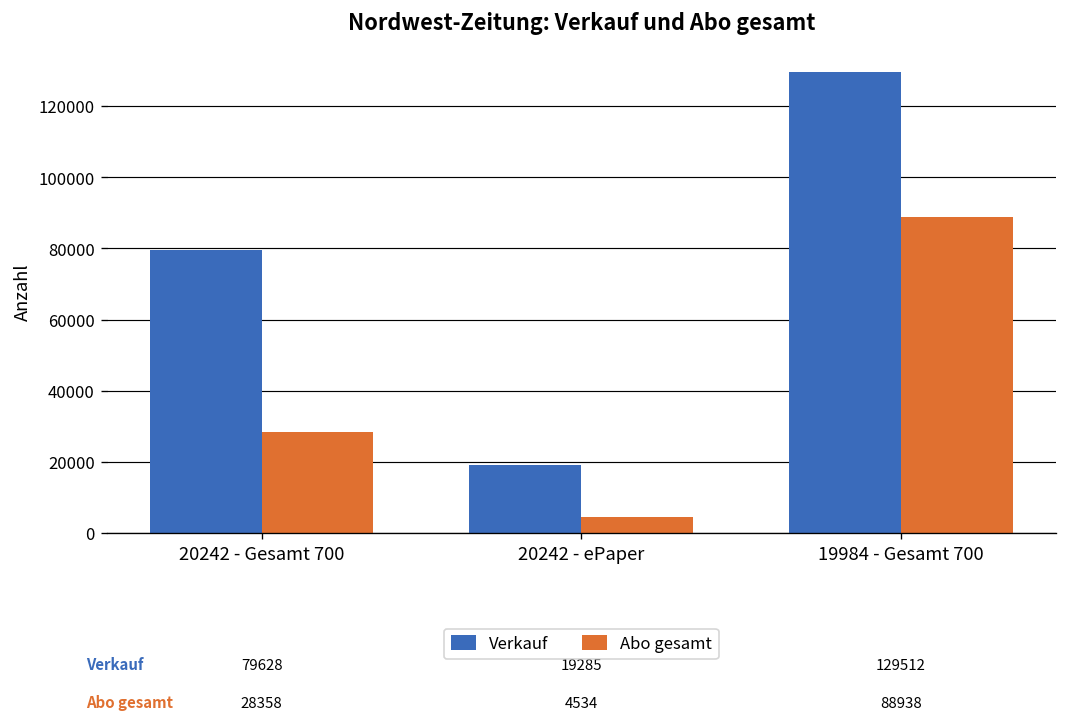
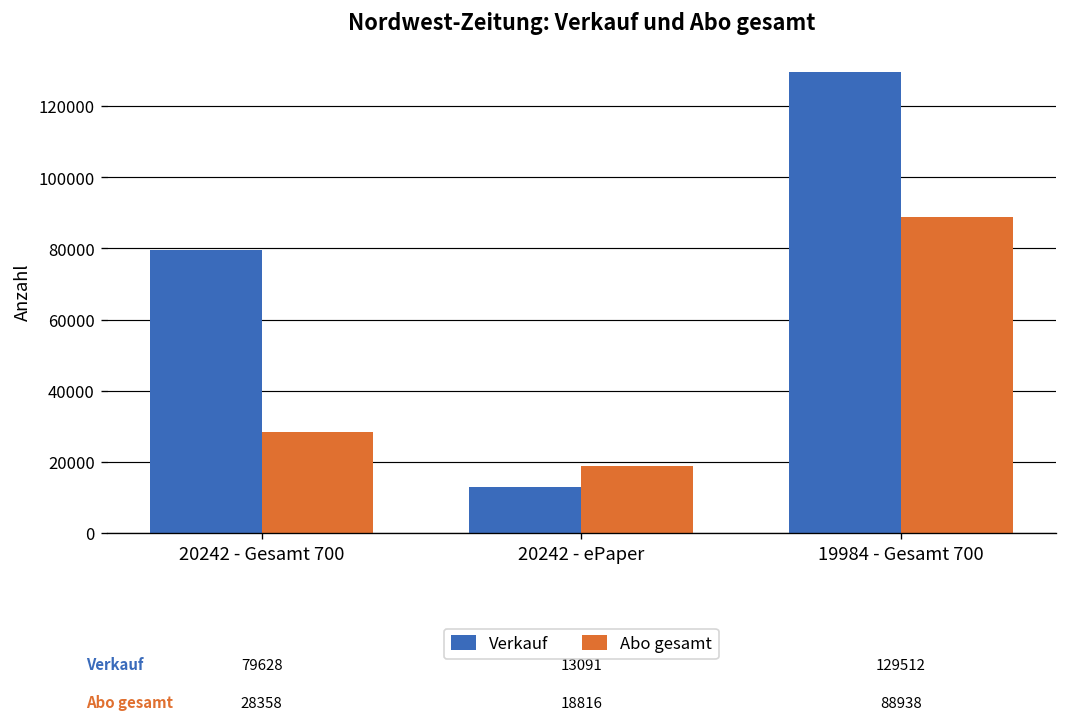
  {
    "Verkauf": {
      "20242 - Gesamt 700": 80000,
-     "20242 - ePaper": 19000,
+     "20242 - ePaper": 13000,
      "19984 - Gesamt 700": 130000
    },
    "Abo gesamt": {
-     "20242 - ePaper": 4534
+     "20242 - ePaper": 18816
    }
  }
